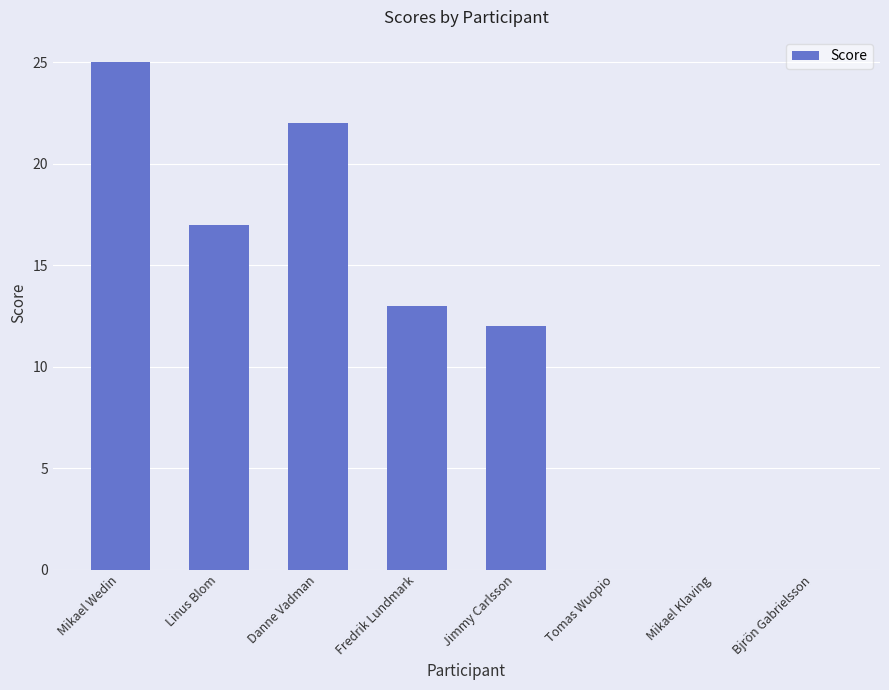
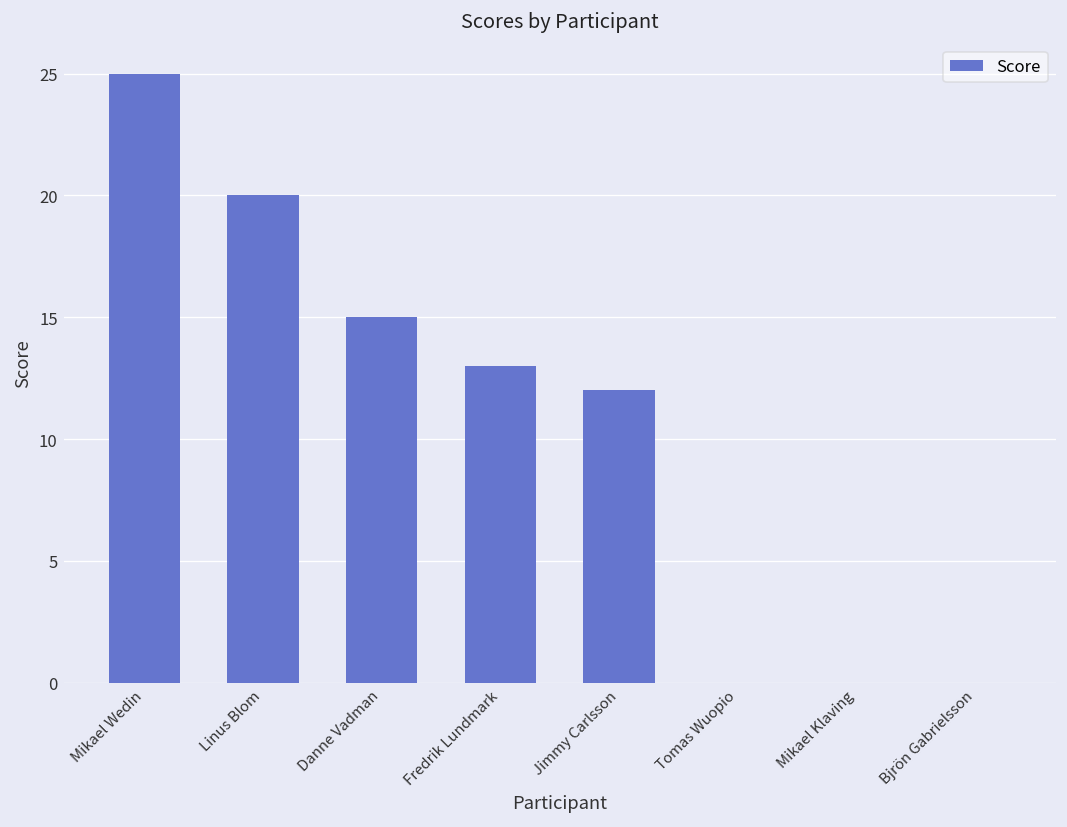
  {
    "Mikael Wedin": 25,
-   "Linus Blom": 17,
-   "Danne Vadman": 22,
+   "Linus Blom": 20,
+   "Danne Vadman": 15,
    "Fredrik Lundmark": 13,
    "Jimmy Carlsson": 12,
    "Tomas Wuopio": 0,
    "Mikael Klaving": 0,
    "Bjrön Gabrielsson": 0
  }
